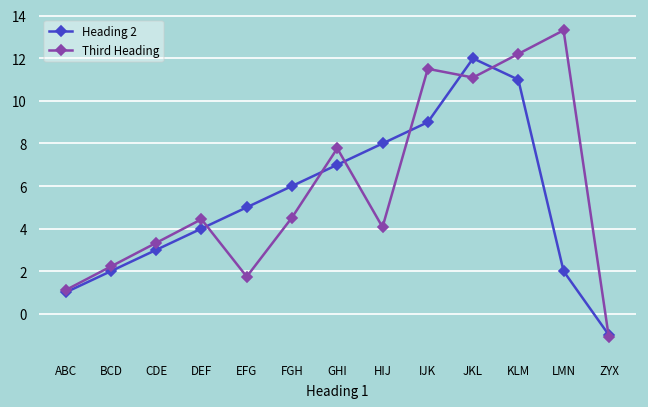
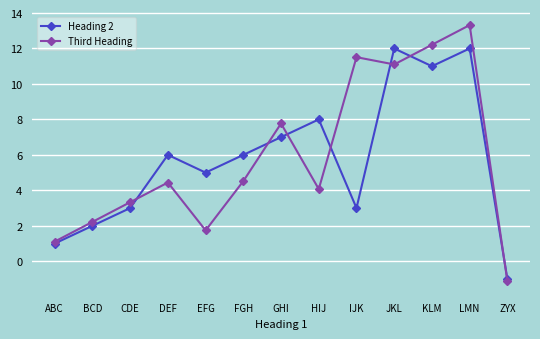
  {
    "Heading 2": {
      "BCD": 2,
      "CDE": 3,
-     "DEF": 4,
+     "DEF": 6,
      "EFG": 5,
      "FGH": 6,
      "GHI": 7,
      "HIJ": 8,
-     "IJK": 9,
+     "IJK": 3,
      "JKL": 12,
      "KLM": 11,
-     "LMN": 2
+     "LMN": 12
    },
    "Third Heading": {
      "BCD": 2.2,
      "CDE": 3.3,
      "DEF": 4.4,
      "EFG": 1.7,
      "FGH": 4.5,
      "GHI": 7.8,
      "HIJ": 4,
      "IJK": 11.5,
      "JKL": 11,
      "KLM": 12.2,
      "LMN": 13.3
    }
  }
